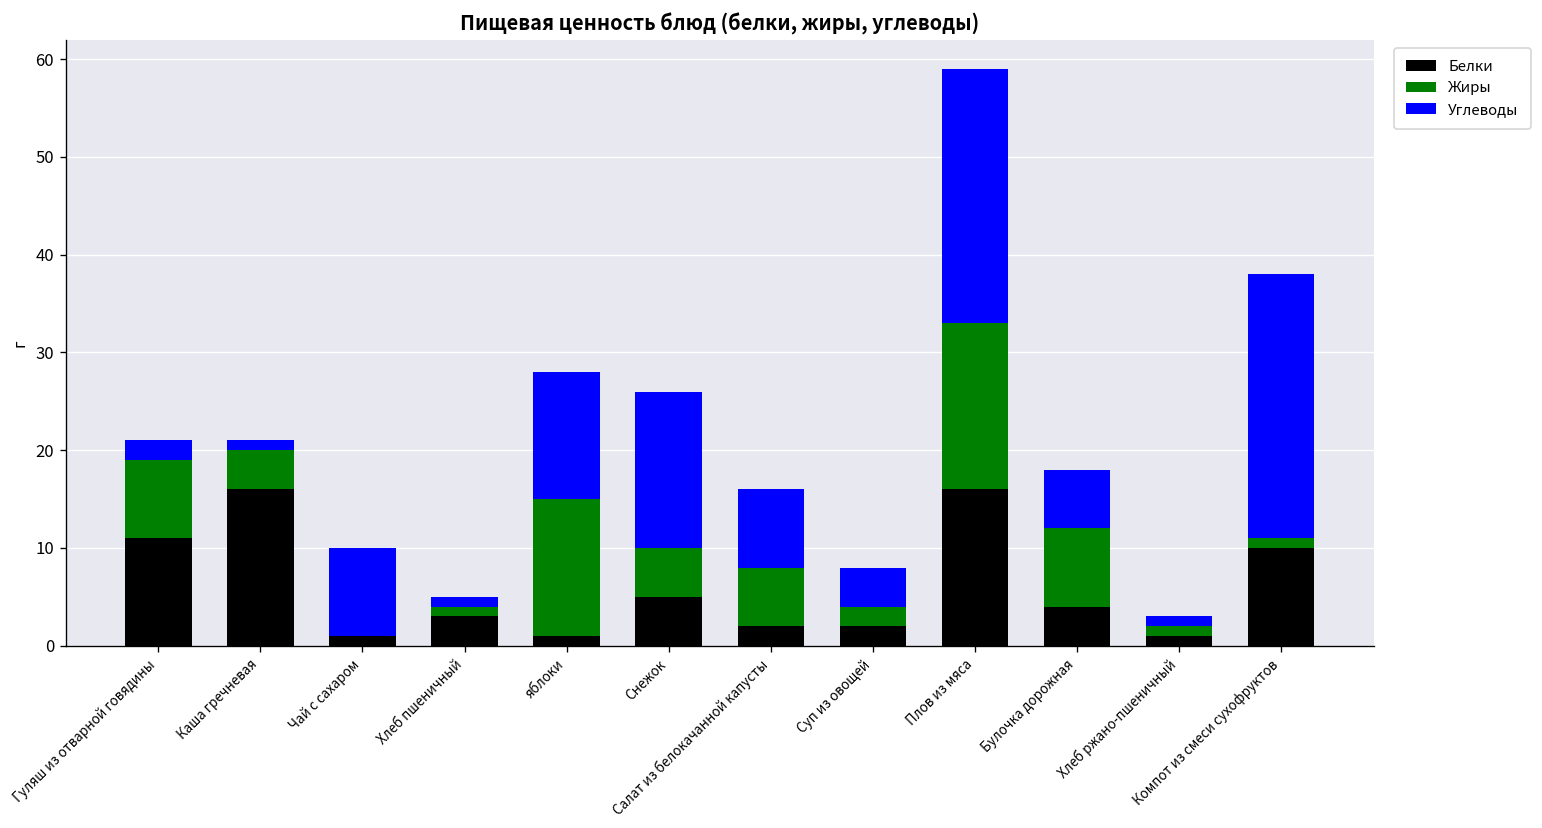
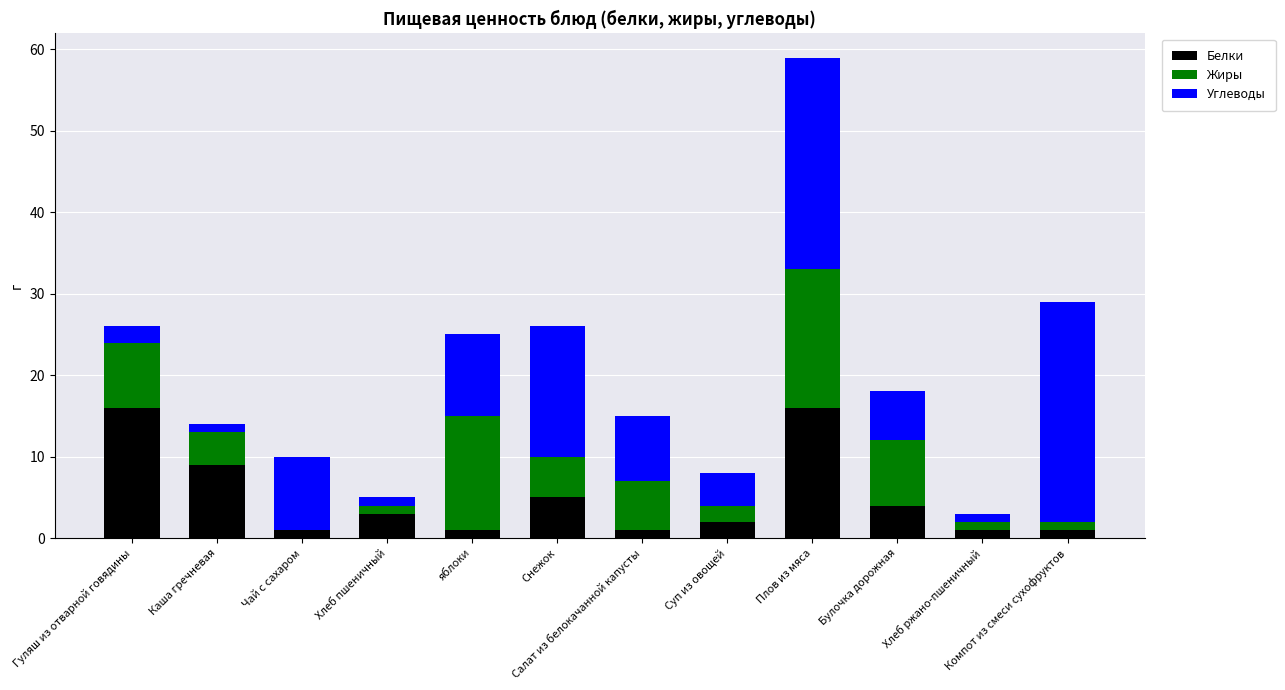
  {
    "Белки": {
-     "Гуляш из отварной говядины": 11,
-     "Каша гречневая": 16,
+     "Гуляш из отварной говядины": 16,
+     "Каша гречневая": 9,
      "Чай с сахаром": 1,
      "Хлеб пшеничный": 3,
      "яблоки": 1,
      "Снежок": 5,
-     "Салат из белокачанной капусты": 2,
+     "Салат из белокачанной капусты": 1,
      "Суп из овощей": 2,
      "Плов из мяса": 16,
      "Булочка дорожная": 4,
      "Хлеб ржано-пшеничный": 1,
-     "Компот из смеси сухофруктов": 10
+     "Компот из смеси сухофруктов": 1
    },
    "Жиры": {
      "Гуляш из отварной говядины": 8,
      "Каша гречневая": 4,
      "Чай с сахаром": 0,
      "Хлеб пшеничный": 1,
      "яблоки": 14,
      "Снежок": 5,
      "Салат из белокачанной капусты": 6,
      "Суп из овощей": 2,
      "Плов из мяса": 17,
      "Булочка дорожная": 8,
      "Хлеб ржано-пшеничный": 1,
      "Компот из смеси сухофруктов": 1
    },
    "Углеводы": {
      "Гуляш из отварной говядины": 2,
      "Каша гречневая": 1,
      "Чай с сахаром": 9,
      "Хлеб пшеничный": 1,
-     "яблоки": 13,
+     "яблоки": 10,
      "Снежок": 16,
      "Салат из белокачанной капусты": 8,
      "Суп из овощей": 4,
      "Плов из мяса": 26,
      "Булочка дорожная": 6,
      "Хлеб ржано-пшеничный": 1,
      "Компот из смеси сухофруктов": 27
    }
  }
